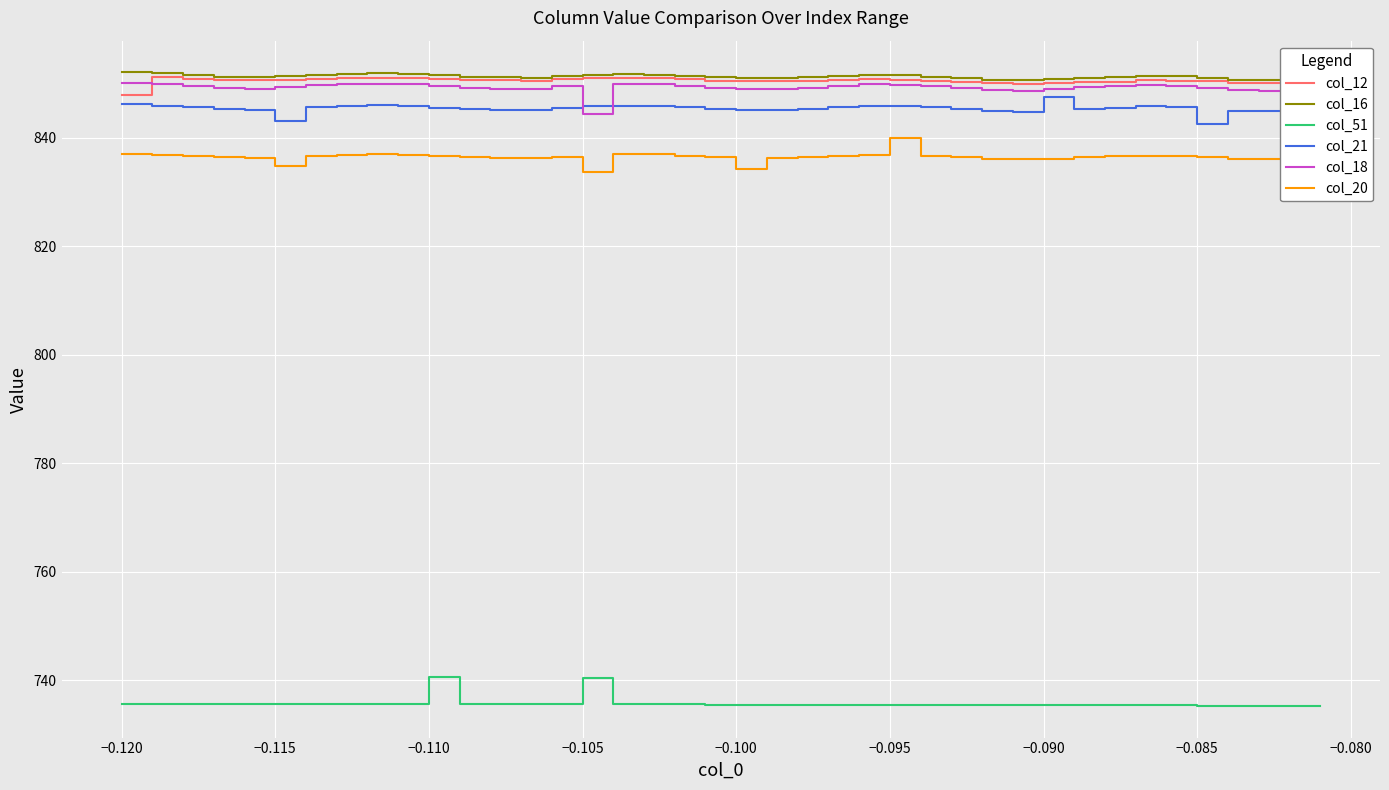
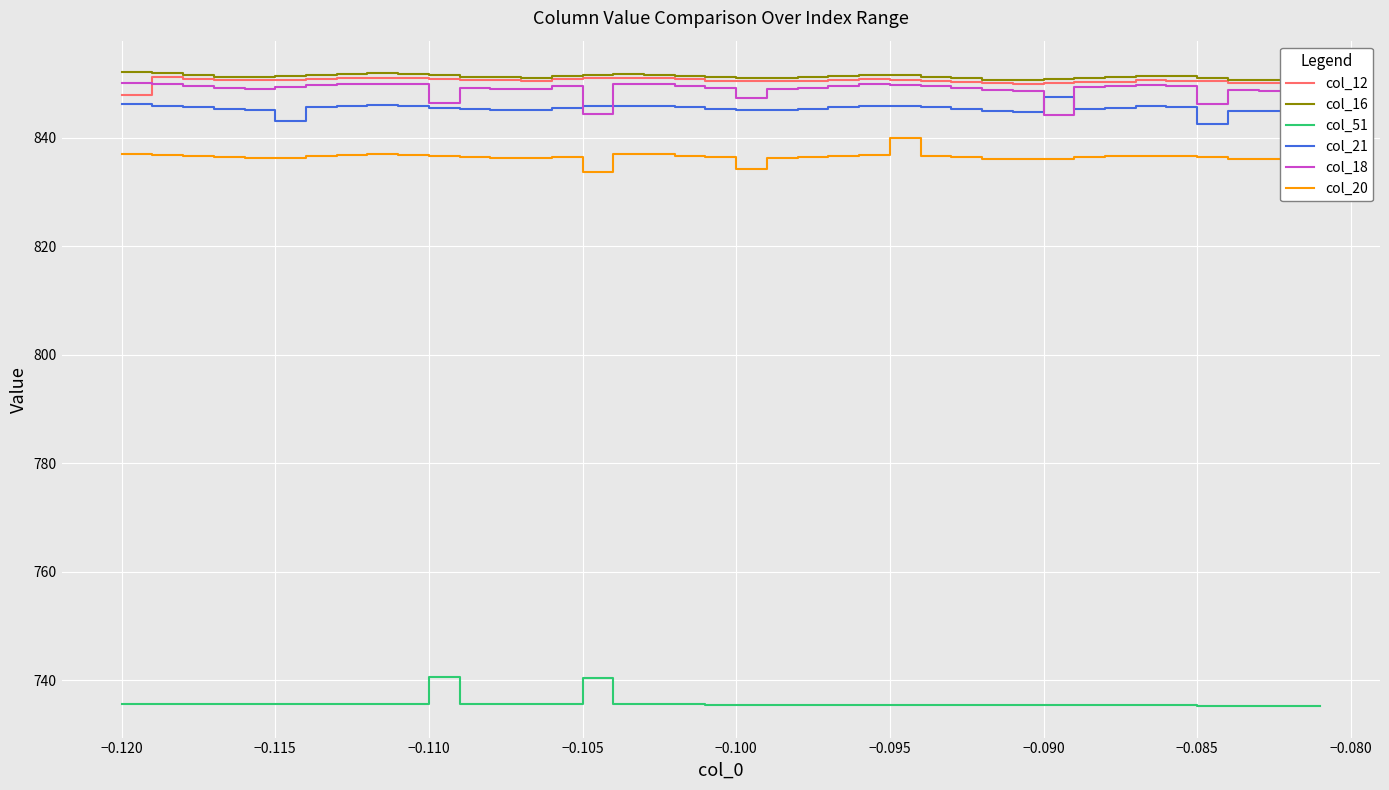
  {
    "col_12": {
      "−0.120": 848,
      "−0.115": 851,
      "−0.110": 851,
      "−0.105": 851,
      "−0.100": 850,
      "−0.095": 851,
      "−0.090": 850,
      "−0.085": 850
    },
    "col_16": {
      "−0.120": 852,
      "−0.115": 851,
      "−0.110": 852,
      "−0.105": 852,
      "−0.100": 851,
      "−0.095": 852,
      "−0.090": 851,
      "−0.085": 851
    },
    "col_51": {
      "−0.120": 736,
      "−0.115": 736,
      "−0.110": 741,
      "−0.105": 740,
      "−0.100": 735,
      "−0.095": 736,
      "−0.090": 735,
      "−0.085": 735
    },
    "col_21": {
      "−0.120": 846,
      "−0.115": 843,
      "−0.110": 846,
      "−0.105": 846,
      "−0.100": 845,
      "−0.095": 846,
      "−0.090": 848,
      "−0.085": 842
    },
    "col_18": {
      "−0.120": 850,
      "−0.115": 849,
-     "−0.110": 850,
+     "−0.110": 846,
      "−0.105": 844,
-     "−0.100": 849,
+     "−0.100": 847,
      "−0.095": 850,
-     "−0.090": 849,
-     "−0.085": 849
+     "−0.090": 844,
+     "−0.085": 846
    },
    "col_20": {
      "−0.120": 837,
-     "−0.115": 835,
+     "−0.115": 836,
      "−0.110": 837,
      "−0.105": 834,
      "−0.100": 834,
      "−0.095": 840,
      "−0.090": 836,
      "−0.085": 836
    }
  }
